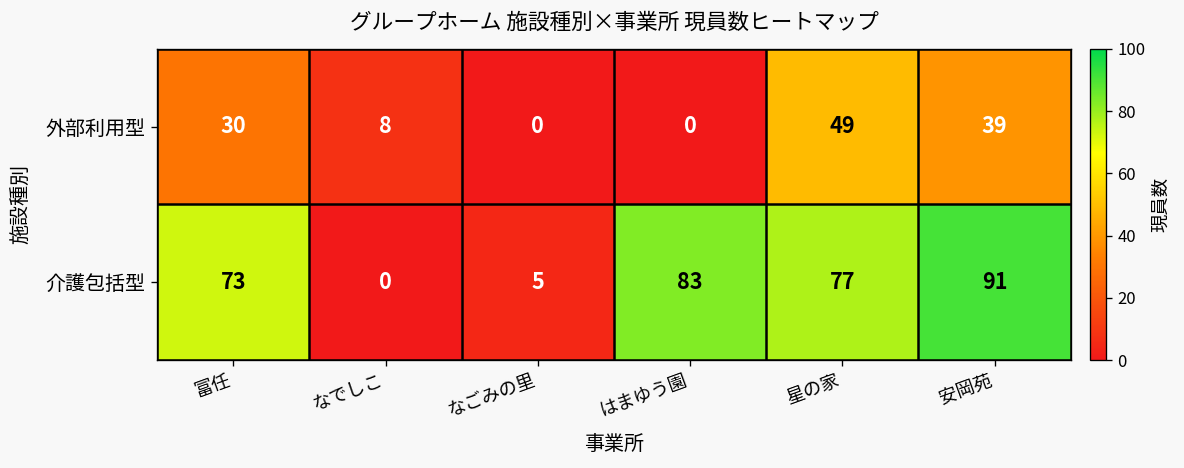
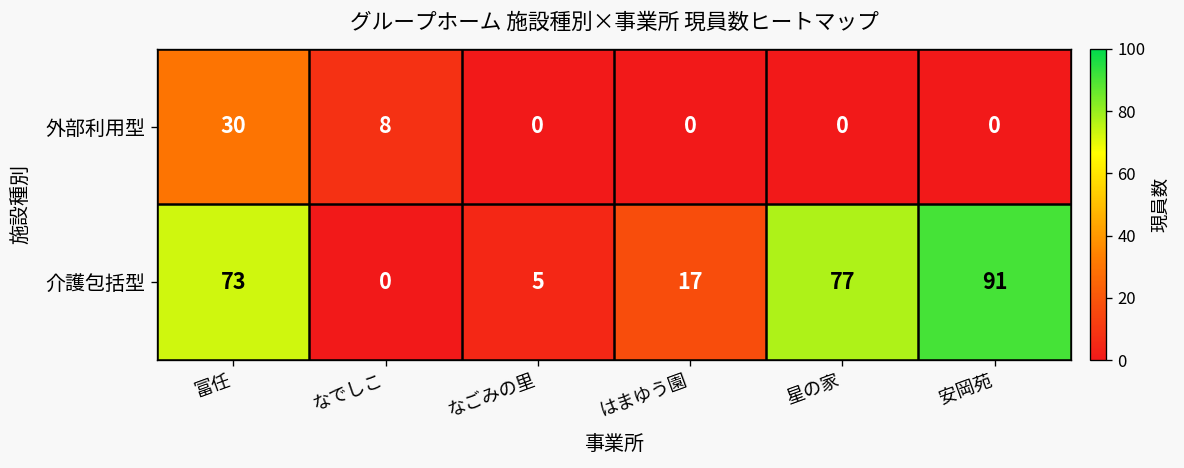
  {
    "外部利用型": {
      "富任": 30,
      "なでしこ": 8,
      "なごみの里": 0,
      "はまゆう園": 0,
-     "星の家": 49,
-     "安岡苑": 39
+     "星の家": 0,
+     "安岡苑": 0
    },
    "介護包括型": {
      "富任": 73,
      "なでしこ": 0,
      "なごみの里": 5,
-     "はまゆう園": 83,
+     "はまゆう園": 17,
      "星の家": 77,
      "安岡苑": 91
    }
  }
